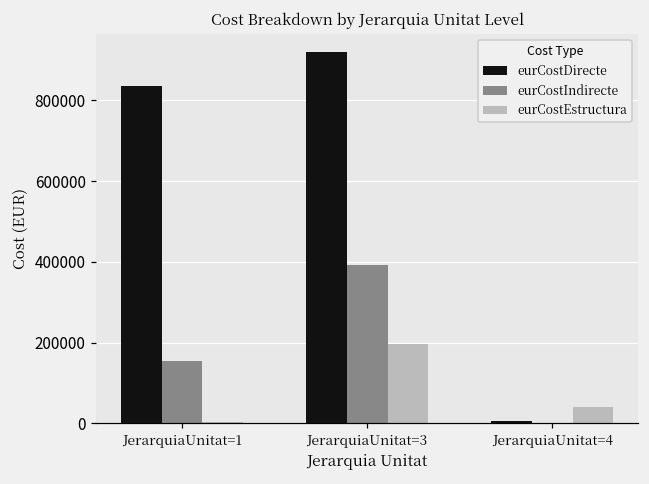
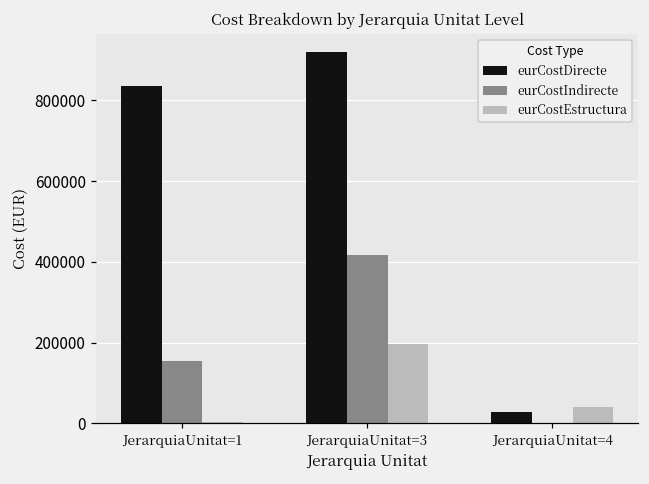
  {
    "eurCostDirecte": {
      "JerarquiaUnitat=1": 840000,
      "JerarquiaUnitat=3": 920000,
-     "JerarquiaUnitat=4": 10000
+     "JerarquiaUnitat=4": 30000
    },
    "eurCostIndirecte": {
      "JerarquiaUnitat=1": 150000,
-     "JerarquiaUnitat=3": 390000
+     "JerarquiaUnitat=3": 420000
    },
    "eurCostEstructura": {
      "JerarquiaUnitat=3": 200000,
      "JerarquiaUnitat=4": 40000
    }
  }
